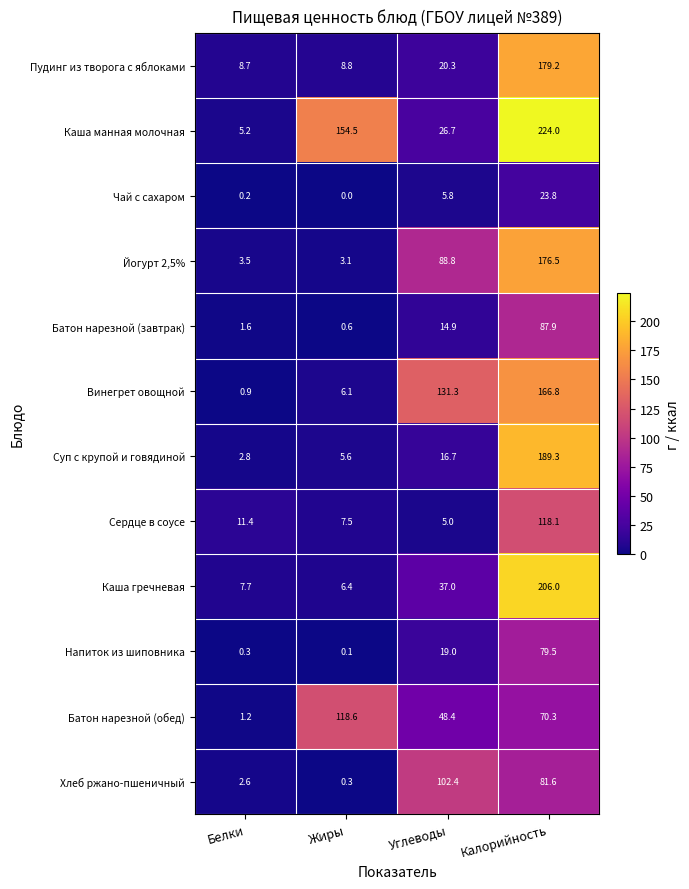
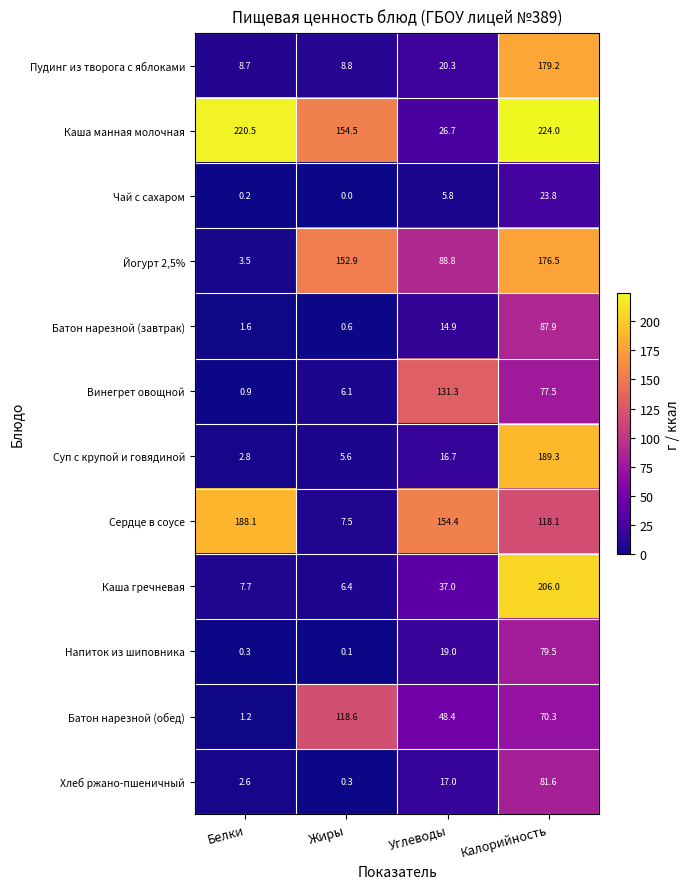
  {
    "Пудинг из творога с яблоками": {
      "Белки": 8.7,
      "Жиры": 8.8,
      "Углеводы": 20.3,
      "Калорийность": 179.2
    },
    "Каша манная молочная": {
-     "Белки": 5.2,
+     "Белки": 220.5,
      "Жиры": 154.5,
      "Углеводы": 26.7,
      "Калорийность": 224.0
    },
    "Чай с сахаром": {
      "Белки": 0.2,
      "Жиры": 0.0,
      "Углеводы": 5.8,
      "Калорийность": 23.8
    },
    "Йогурт 2,5%": {
      "Белки": 3.5,
-     "Жиры": 3.1,
+     "Жиры": 152.9,
      "Углеводы": 88.8,
      "Калорийность": 176.5
    },
    "Батон нарезной (завтрак)": {
      "Белки": 1.6,
      "Жиры": 0.6,
      "Углеводы": 14.9,
      "Калорийность": 87.9
    },
    "Винегрет овощной": {
      "Белки": 0.9,
      "Жиры": 6.1,
      "Углеводы": 131.3,
-     "Калорийность": 166.8
+     "Калорийность": 77.5
    },
    "Суп с крупой и говядиной": {
      "Белки": 2.8,
      "Жиры": 5.6,
      "Углеводы": 16.7,
      "Калорийность": 189.3
    },
    "Сердце в соусе": {
-     "Белки": 11.4,
+     "Белки": 188.1,
      "Жиры": 7.5,
-     "Углеводы": 5.0,
+     "Углеводы": 154.4,
      "Калорийность": 118.1
    },
    "Каша гречневая": {
      "Белки": 7.7,
      "Жиры": 6.4,
      "Углеводы": 37.0,
      "Калорийность": 206.0
    },
    "Напиток из шиповника": {
      "Белки": 0.3,
      "Жиры": 0.1,
      "Углеводы": 19.0,
      "Калорийность": 79.5
    },
    "Батон нарезной (обед)": {
      "Белки": 1.2,
      "Жиры": 118.6,
      "Углеводы": 48.4,
      "Калорийность": 70.3
    },
    "Хлеб ржано-пшеничный": {
      "Белки": 2.6,
      "Жиры": 0.3,
-     "Углеводы": 102.4,
+     "Углеводы": 17.0,
      "Калорийность": 81.6
    }
  }
